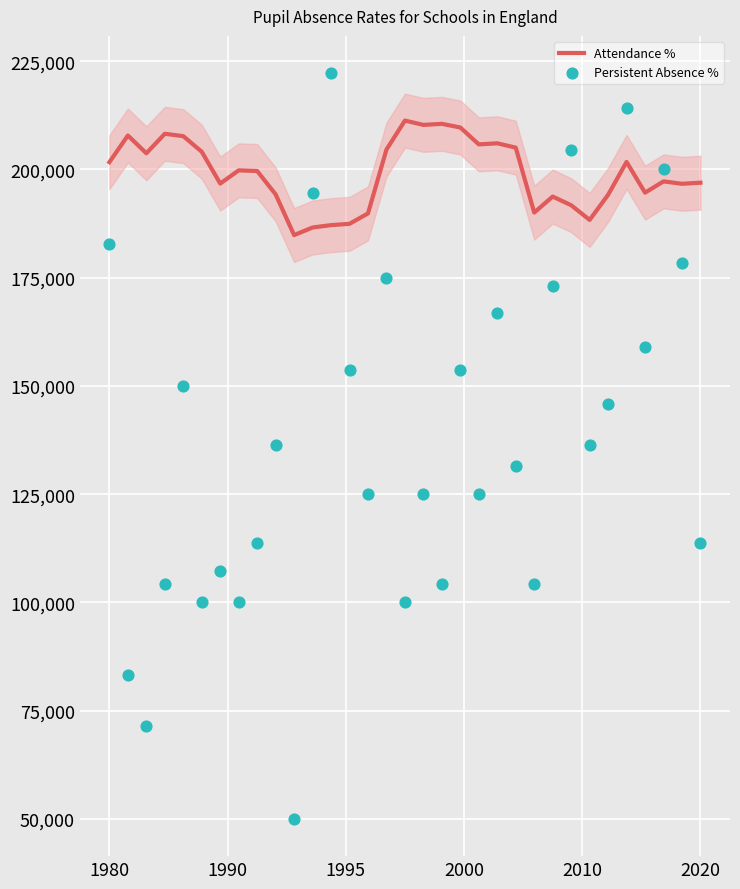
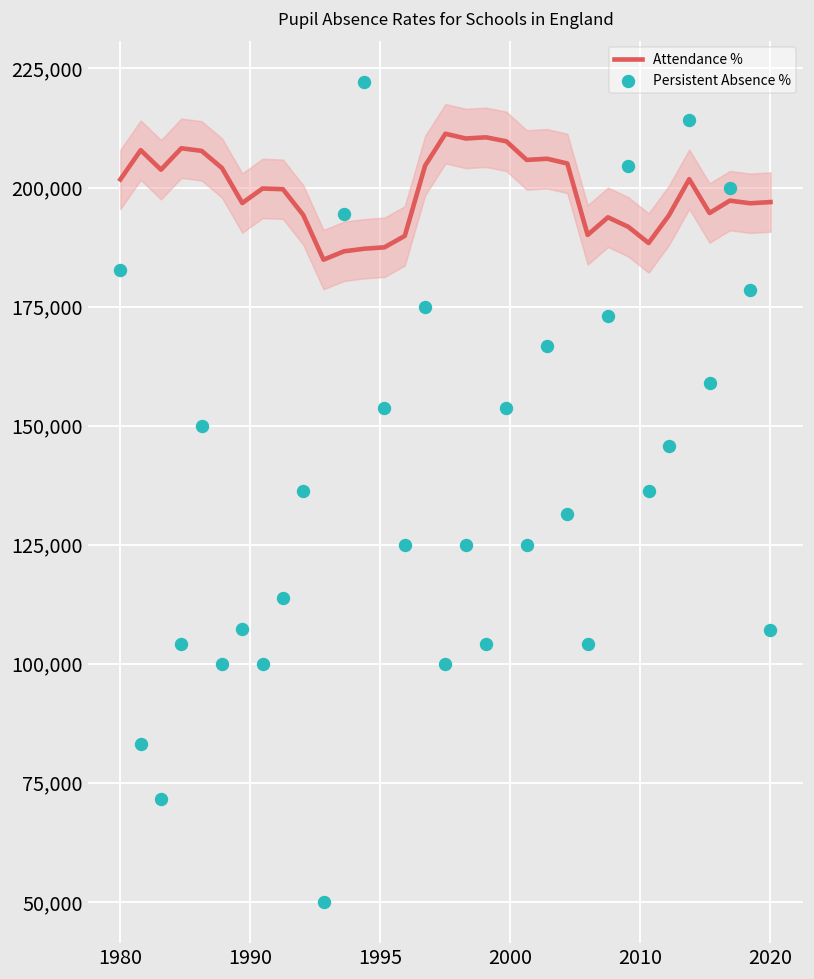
  {
    "Attendance %": {
      "1980": "202,000",
      "2020": "197,000"
    },
    "Persistent Absence %": {
-     "2020": "114,000"
+     "2020": "107,000"
    }
  }
